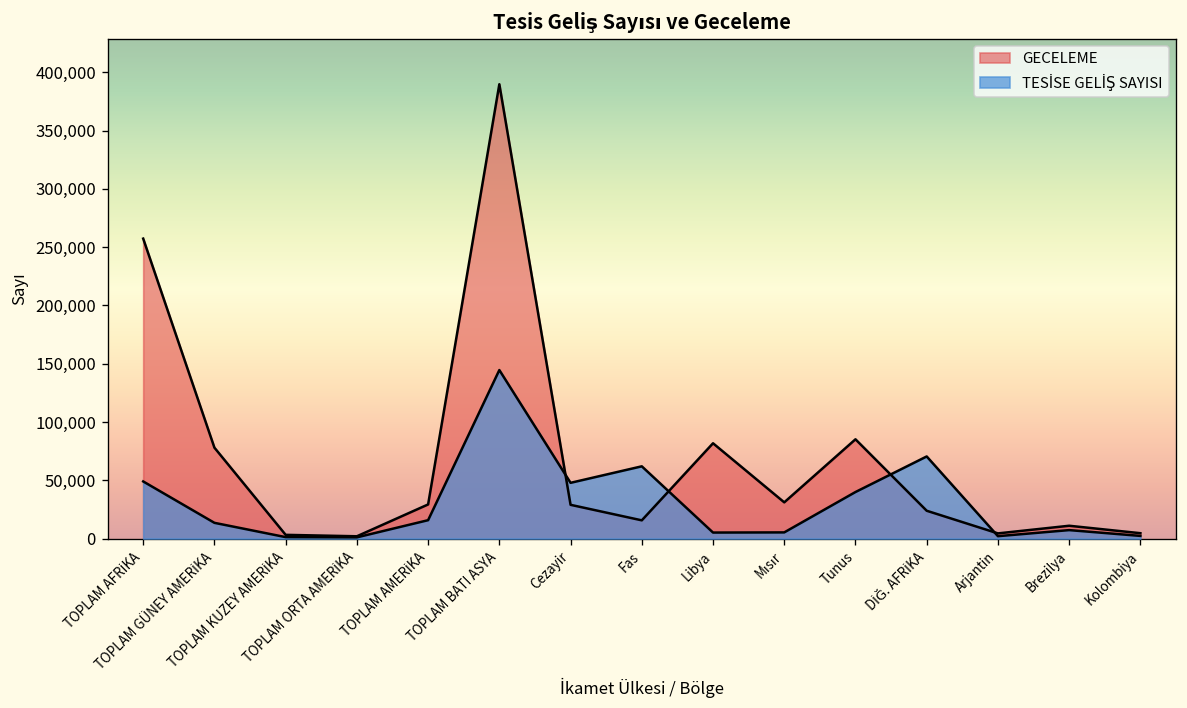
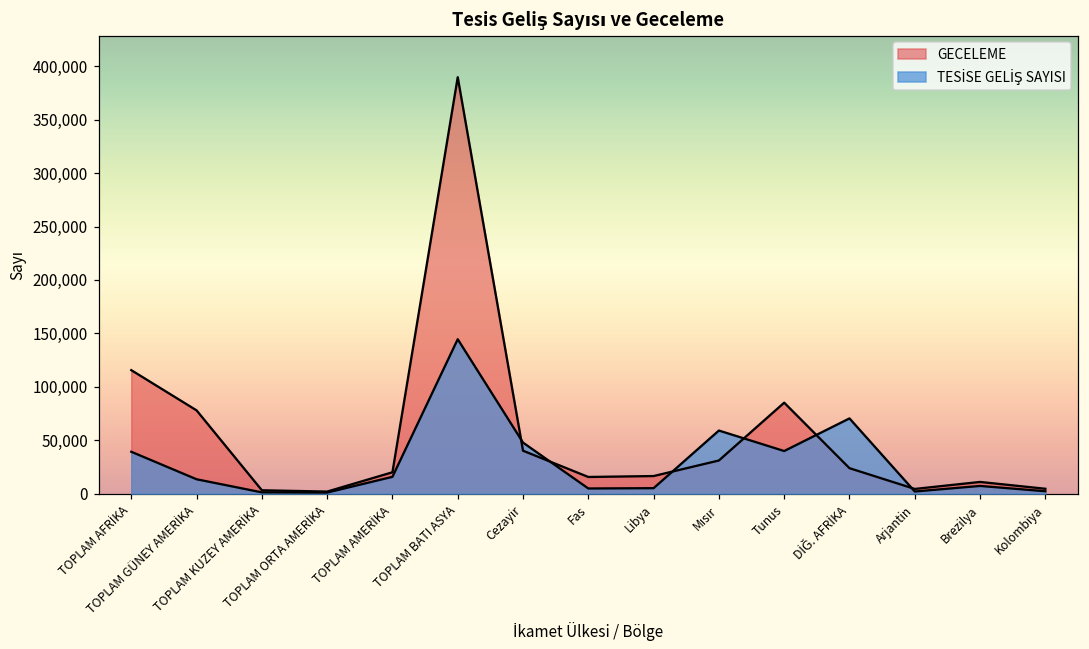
  {
    "GECELEME": {
-     "TOPLAM AFRİKA": "260,000",
+     "TOPLAM AFRİKA": "120,000",
      "TOPLAM GÜNEY AMERİKA": "80,000",
-     "TOPLAM AMERİKA": "30,000",
+     "TOPLAM AMERİKA": "20,000",
      "TOPLAM BATI ASYA": "390,000",
-     "Cezayir": "30,000",
+     "Cezayir": "40,000",
      "Fas": "20,000",
-     "Libya": "80,000",
+     "Libya": "20,000",
      "Mısır": "30,000",
      "Tunus": "90,000",
      "DİĞ. AFRİKA": "20,000",
      "Brezilya": "10,000"
    },
    "TESİSE GELİŞ SAYISI": {
-     "TOPLAM AFRİKA": "50,000",
+     "TOPLAM AFRİKA": "40,000",
      "TOPLAM GÜNEY AMERİKA": "10,000",
      "TOPLAM AMERİKA": "20,000",
      "TOPLAM BATI ASYA": "140,000",
      "Cezayir": "50,000",
-     "Fas": "60,000",
+     "Fas": "0",
      "Libya": "10,000",
-     "Mısır": "10,000",
+     "Mısır": "60,000",
      "Tunus": "40,000",
      "DİĞ. AFRİKA": "70,000",
      "Brezilya": "10,000"
    }
  }
